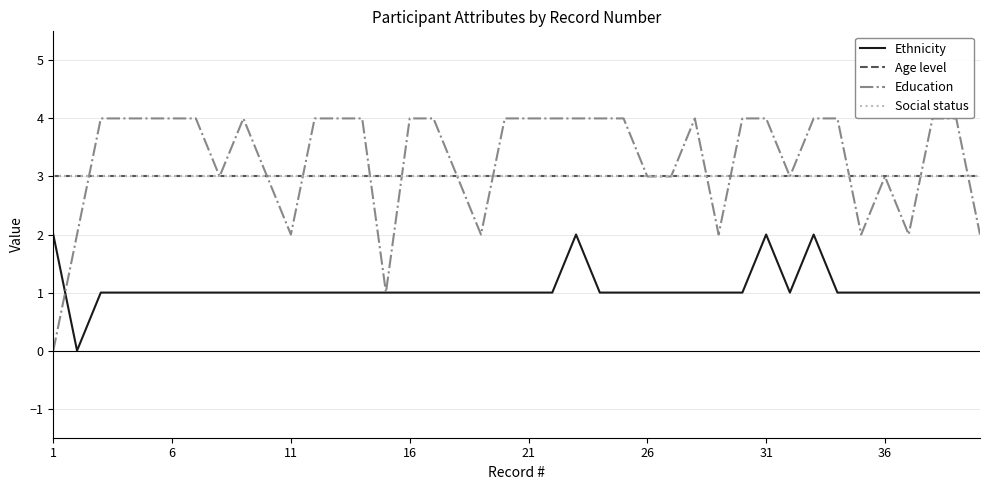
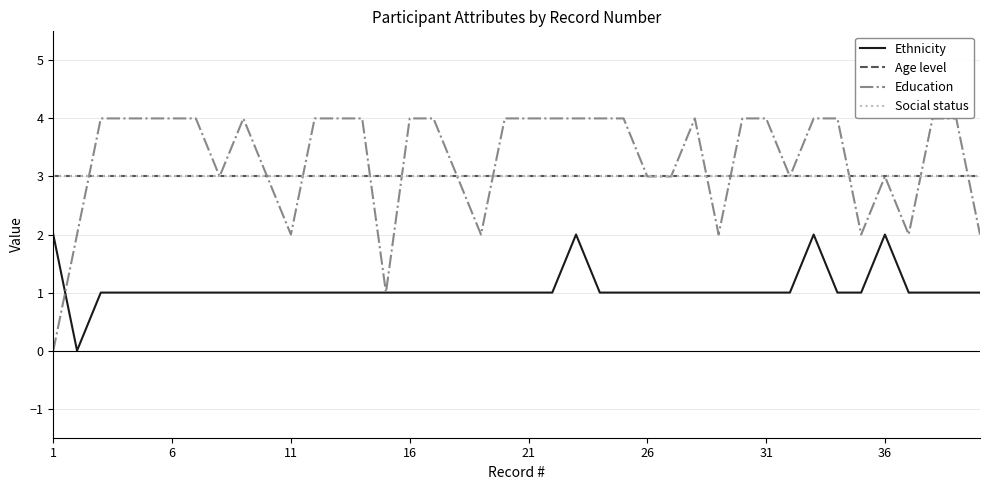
  {
    "Ethnicity": {
      "1": 2,
      "6": 1,
      "11": 1,
      "16": 1,
      "21": 1,
      "26": 1,
-     "31": 2,
-     "36": 1
+     "31": 1,
+     "36": 2
    },
    "Social status": {
      "1": 3,
      "6": 3,
      "11": 3,
      "16": 3,
      "21": 3,
      "31": 3
    },
    "Education": {
      "1": 0,
      "6": 4,
      "11": 2,
      "16": 4,
      "21": 4,
      "31": 4
    }
  }
